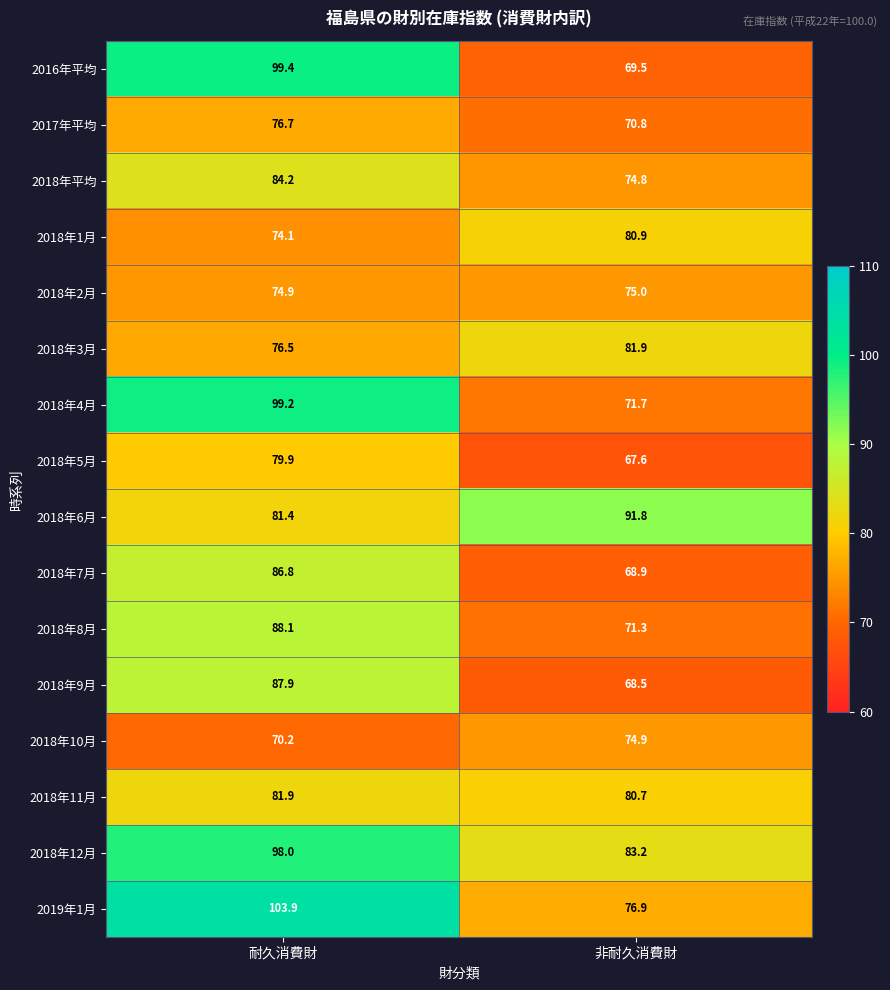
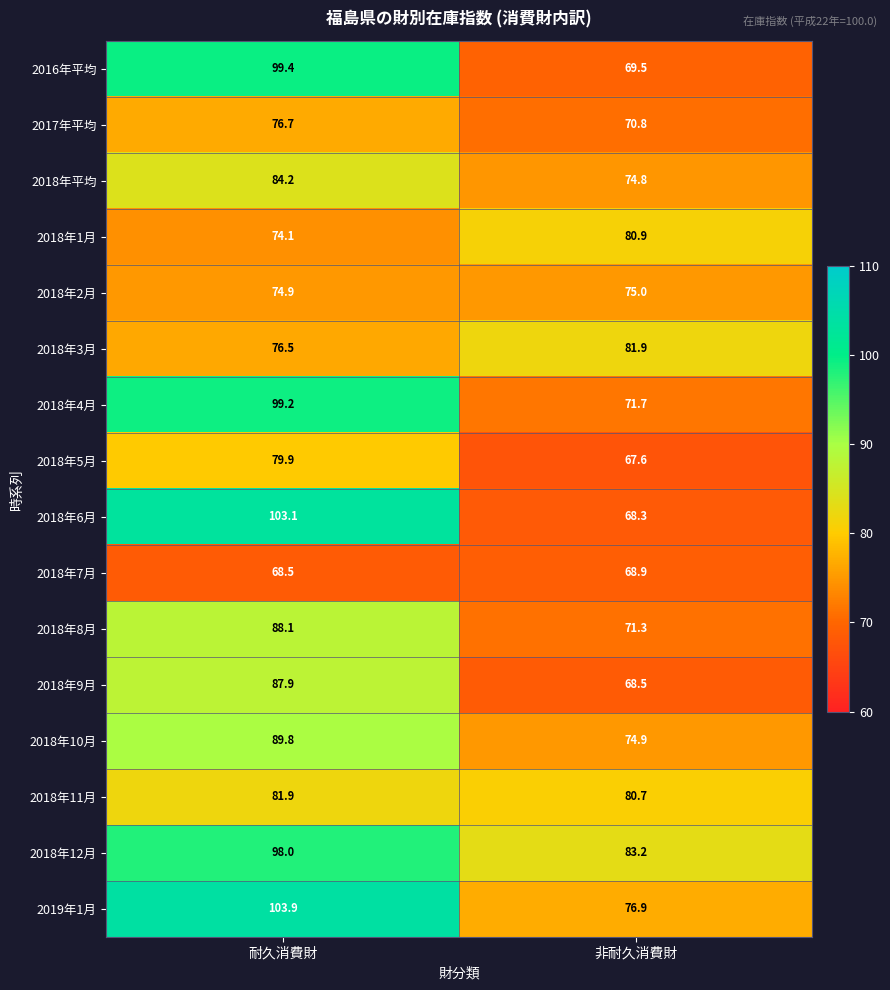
  {
    "2016年平均": {
      "耐久消費財": 99.4,
      "非耐久消費財": 69.5
    },
    "2017年平均": {
      "耐久消費財": 76.7,
      "非耐久消費財": 70.8
    },
    "2018年平均": {
      "耐久消費財": 84.2,
      "非耐久消費財": 74.8
    },
    "2018年1月": {
      "耐久消費財": 74.1,
      "非耐久消費財": 80.9
    },
    "2018年2月": {
      "耐久消費財": 74.9,
      "非耐久消費財": 75.0
    },
    "2018年3月": {
      "耐久消費財": 76.5,
      "非耐久消費財": 81.9
    },
    "2018年4月": {
      "耐久消費財": 99.2,
      "非耐久消費財": 71.7
    },
    "2018年5月": {
      "耐久消費財": 79.9,
      "非耐久消費財": 67.6
    },
    "2018年6月": {
-     "耐久消費財": 81.4,
-     "非耐久消費財": 91.8
+     "耐久消費財": 103.1,
+     "非耐久消費財": 68.3
    },
    "2018年7月": {
-     "耐久消費財": 86.8,
+     "耐久消費財": 68.5,
      "非耐久消費財": 68.9
    },
    "2018年8月": {
      "耐久消費財": 88.1,
      "非耐久消費財": 71.3
    },
    "2018年9月": {
      "耐久消費財": 87.9,
      "非耐久消費財": 68.5
    },
    "2018年10月": {
-     "耐久消費財": 70.2,
+     "耐久消費財": 89.8,
      "非耐久消費財": 74.9
    },
    "2018年11月": {
      "耐久消費財": 81.9,
      "非耐久消費財": 80.7
    },
    "2018年12月": {
      "耐久消費財": 98.0,
      "非耐久消費財": 83.2
    },
    "2019年1月": {
      "耐久消費財": 103.9,
      "非耐久消費財": 76.9
    }
  }
